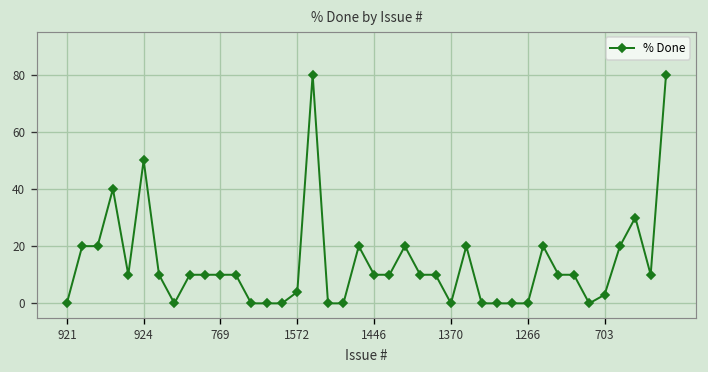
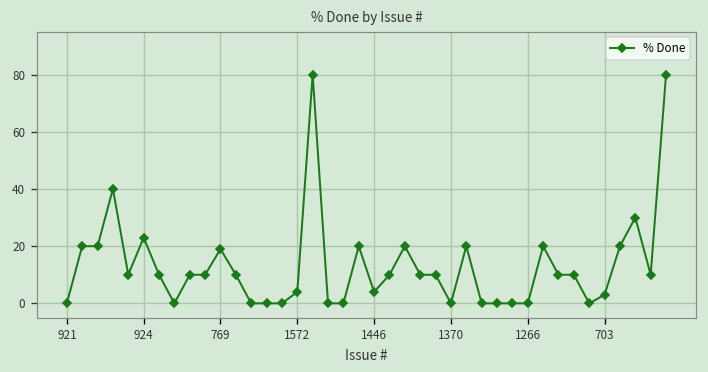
  {
    "921": 0,
-   "924": 50,
-   "769": 10,
+   "924": 23,
+   "769": 19,
    "1572": 4,
-   "1446": 10,
+   "1446": 4,
    "1370": 0,
    "1266": 0,
    "703": 3
  }
